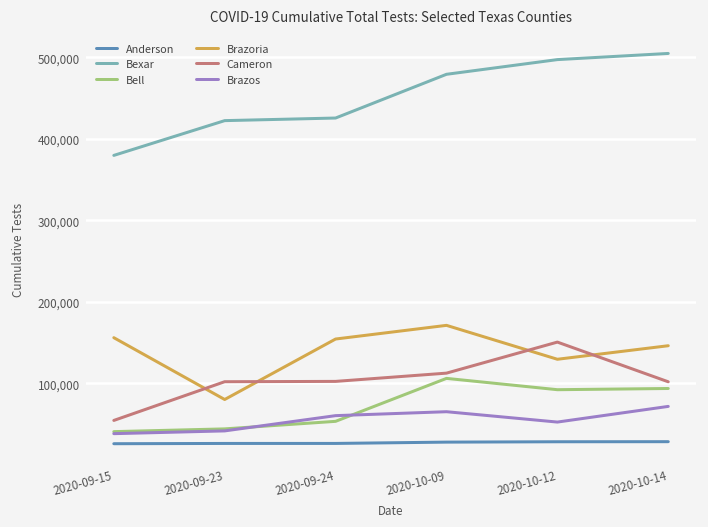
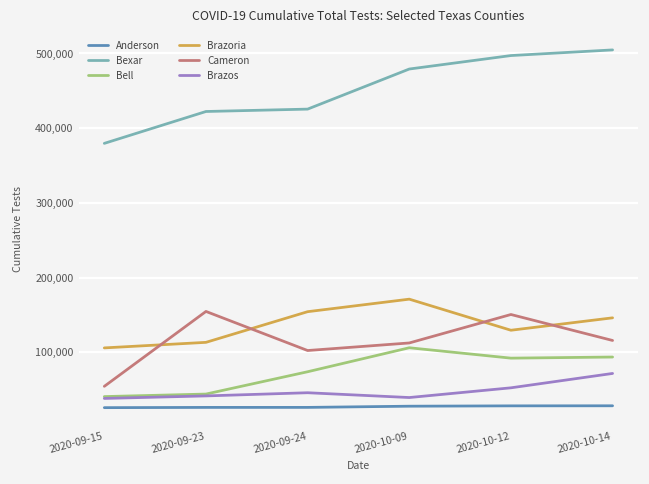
  {
    "Bell": {
-     "2020-09-24": "50,000",
+     "2020-09-24": "70,000",
      "2020-10-09": "110,000",
      "2020-10-12": "90,000",
      "2020-10-14": "90,000"
    },
    "Brazoria": {
-     "2020-09-15": "160,000",
-     "2020-09-23": "80,000",
+     "2020-09-15": "110,000",
+     "2020-09-23": "110,000",
      "2020-09-24": "150,000",
      "2020-10-09": "170,000",
      "2020-10-12": "130,000",
      "2020-10-14": "150,000"
    },
    "Cameron": {
      "2020-09-15": "50,000",
-     "2020-09-23": "100,000",
+     "2020-09-23": "150,000",
      "2020-09-24": "100,000",
      "2020-10-09": "110,000",
      "2020-10-12": "150,000",
-     "2020-10-14": "100,000"
+     "2020-10-14": "120,000"
    },
    "Brazos": {
-     "2020-09-24": "60,000",
-     "2020-10-09": "70,000",
+     "2020-09-24": "50,000",
+     "2020-10-09": "40,000",
      "2020-10-12": "50,000",
      "2020-10-14": "70,000"
    }
  }
